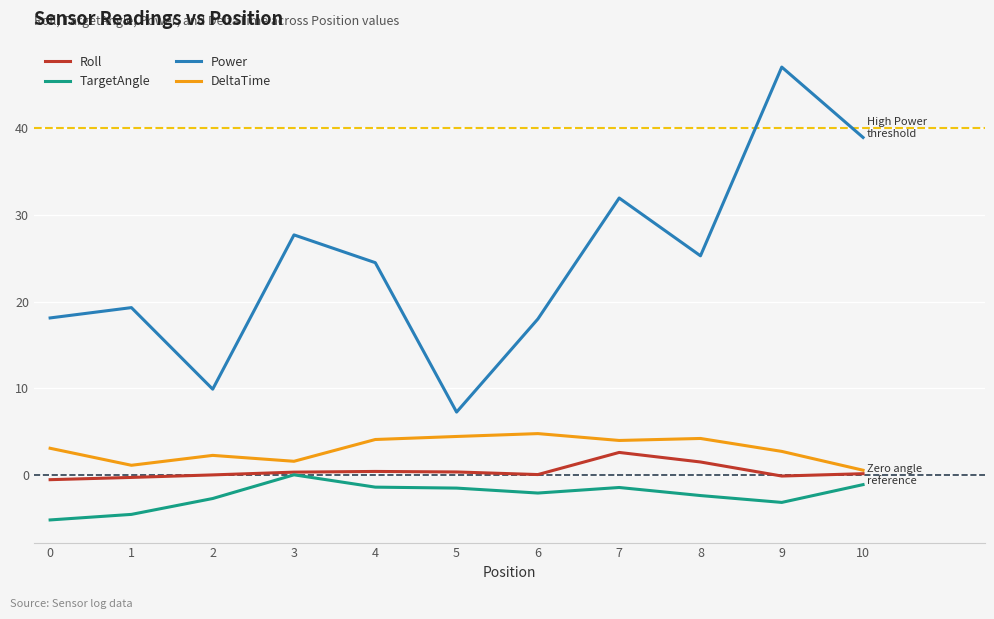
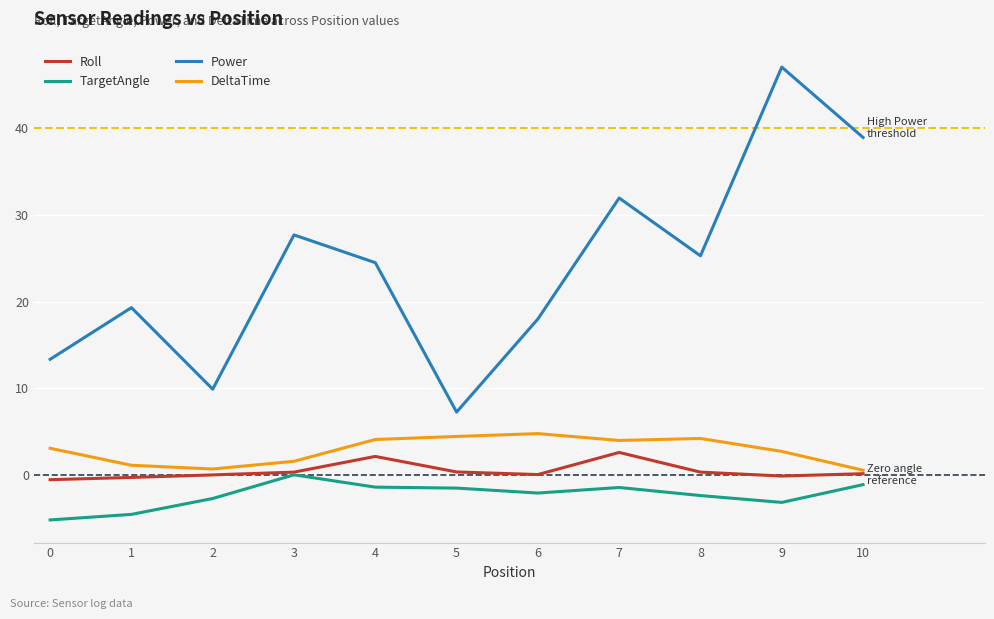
  {
    "Roll": {
      "0": -1,
      "1": 0,
      "2": 0,
      "3": 0,
-     "4": 0,
+     "4": 2,
      "5": 0,
      "6": 0,
      "7": 3,
-     "8": 2,
+     "8": 0,
      "9": 0,
      "10": 0
    },
    "TargetAngle": {
      "0": -5,
      "1": -5,
      "2": -3,
      "3": 0,
      "4": -1,
      "5": -1,
      "6": -2,
      "7": -1,
      "8": -2,
      "9": -3,
      "10": -1
    },
    "Power": {
-     "0": 18,
+     "0": 13,
      "1": 19,
      "2": 10,
      "3": 28,
      "4": 24,
      "5": 7,
      "6": 18,
      "7": 32,
      "8": 25,
      "9": 47,
      "10": 39
    },
    "DeltaTime": {
      "0": 3,
      "1": 1,
-     "2": 2,
+     "2": 1,
      "3": 2,
      "4": 4,
      "5": 4,
      "6": 5,
      "7": 4,
      "8": 4,
      "9": 3,
      "10": 1
    }
  }
